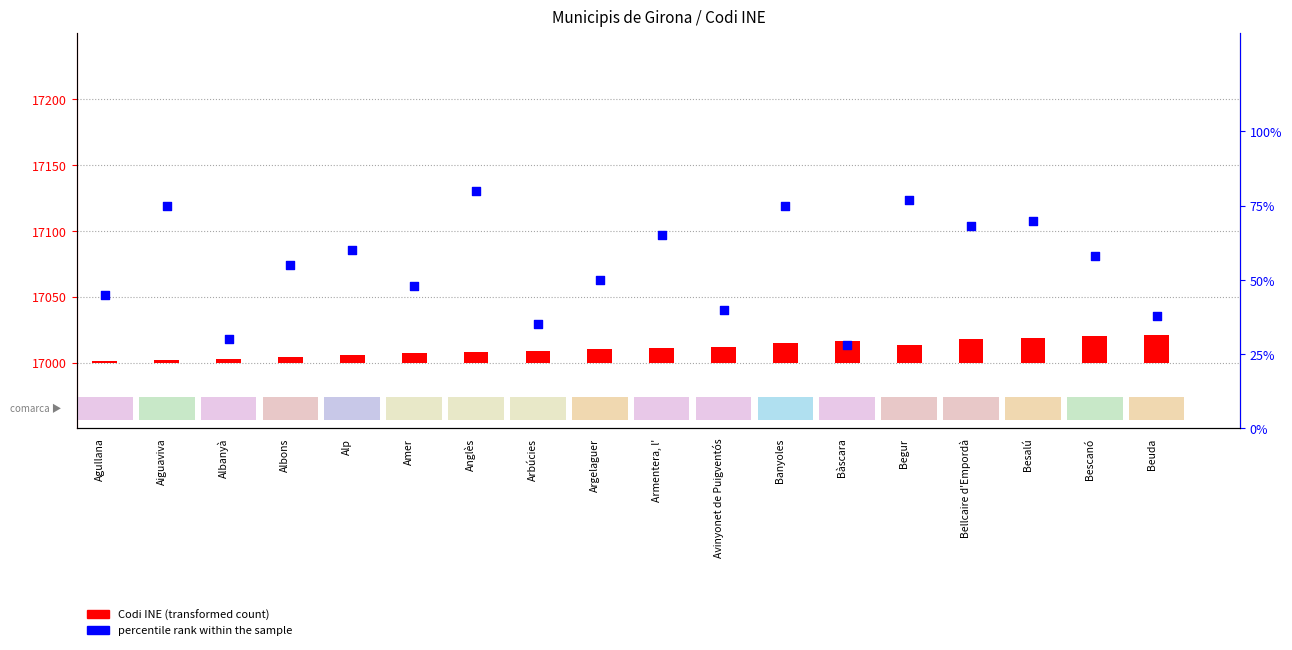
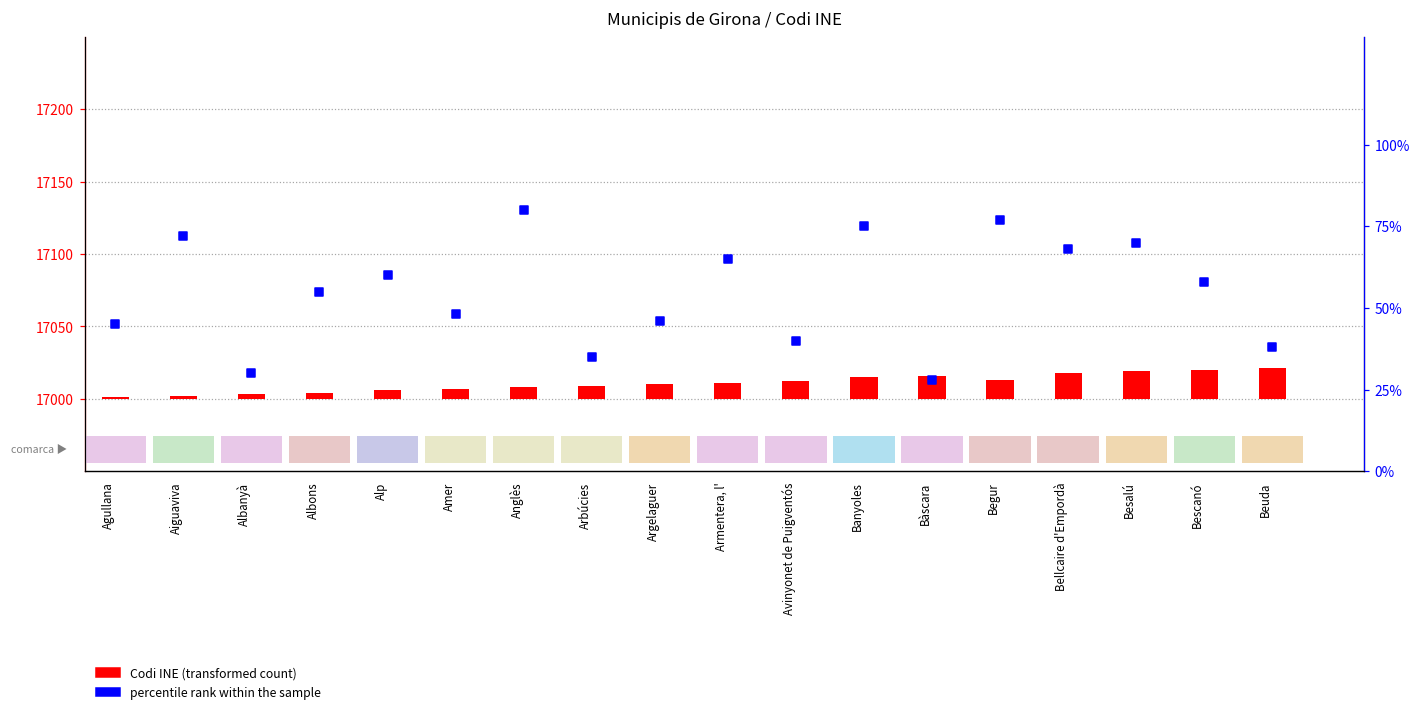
  {
    "percentile rank within the sample": {
-     "Aiguaviva": "75%",
-     "Argelaguer": "50%"
+     "Aiguaviva": "72%",
+     "Argelaguer": "46%"
    }
  }
